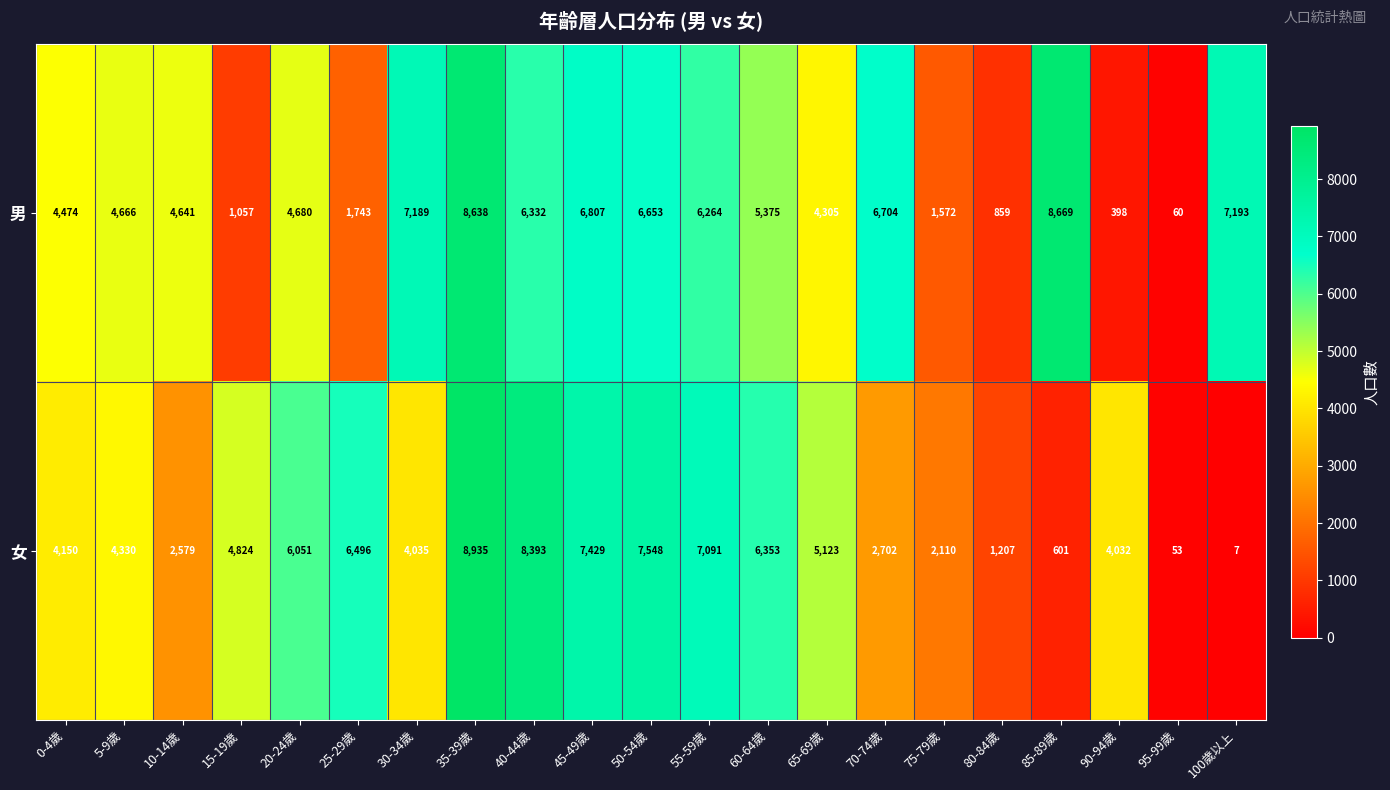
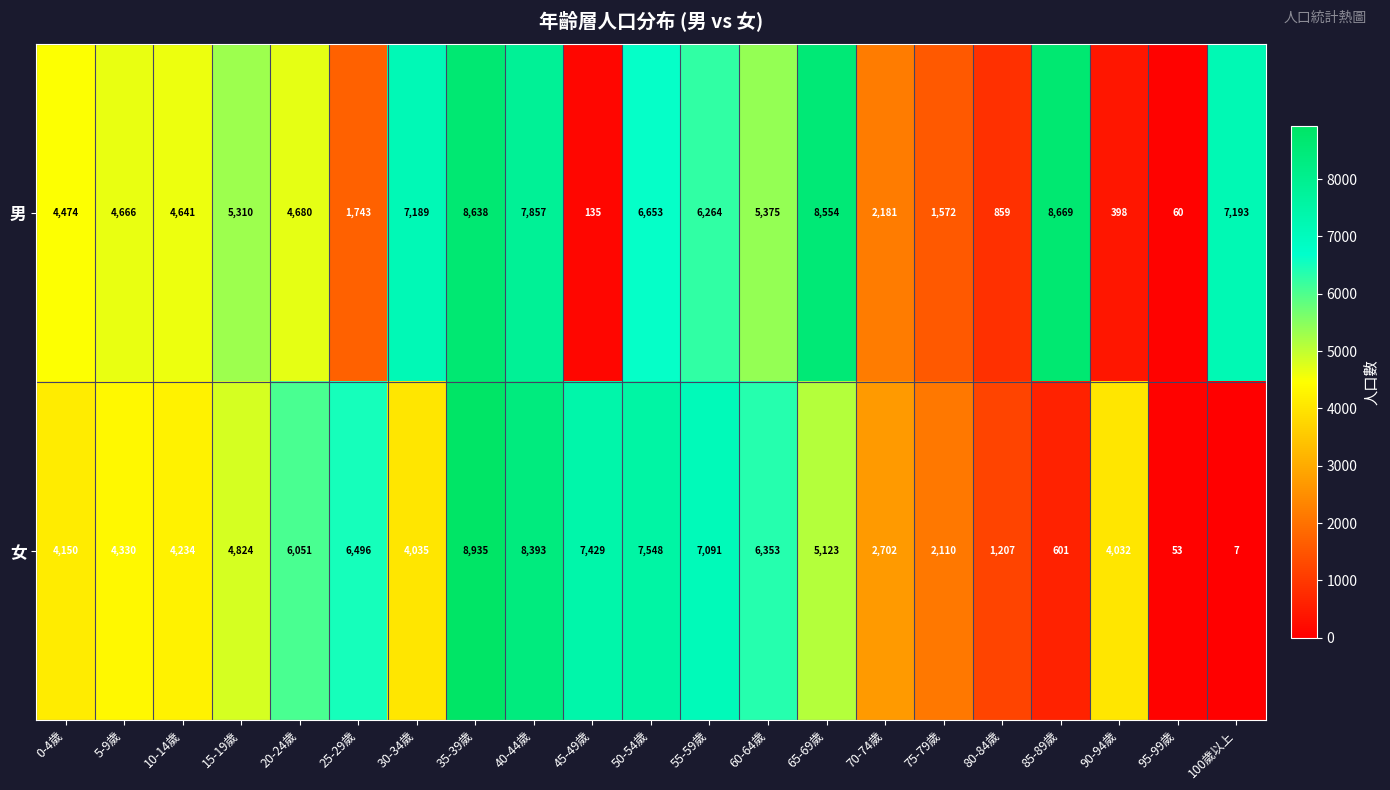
  {
    "男": {
      "0-4歲": "4,474",
      "5-9歲": "4,666",
      "10-14歲": "4,641",
-     "15-19歲": "1,057",
+     "15-19歲": "5,310",
      "20-24歲": "4,680",
      "25-29歲": "1,743",
      "30-34歲": "7,189",
      "35-39歲": "8,638",
-     "40-44歲": "6,332",
-     "45-49歲": "6,807",
+     "40-44歲": "7,857",
+     "45-49歲": "135",
      "50-54歲": "6,653",
      "55-59歲": "6,264",
      "60-64歲": "5,375",
-     "65-69歲": "4,305",
-     "70-74歲": "6,704",
+     "65-69歲": "8,554",
+     "70-74歲": "2,181",
      "75-79歲": "1,572",
      "80-84歲": "859",
      "85-89歲": "8,669",
      "90-94歲": "398",
      "95-99歲": "60",
      "100歲以上": "7,193"
    },
    "女": {
      "0-4歲": "4,150",
      "5-9歲": "4,330",
-     "10-14歲": "2,579",
+     "10-14歲": "4,234",
      "15-19歲": "4,824",
      "20-24歲": "6,051",
      "25-29歲": "6,496",
      "30-34歲": "4,035",
      "35-39歲": "8,935",
      "40-44歲": "8,393",
      "45-49歲": "7,429",
      "50-54歲": "7,548",
      "55-59歲": "7,091",
      "60-64歲": "6,353",
      "65-69歲": "5,123",
      "70-74歲": "2,702",
      "75-79歲": "2,110",
      "80-84歲": "1,207",
      "85-89歲": "601",
      "90-94歲": "4,032",
      "95-99歲": "53",
      "100歲以上": "7"
    }
  }
